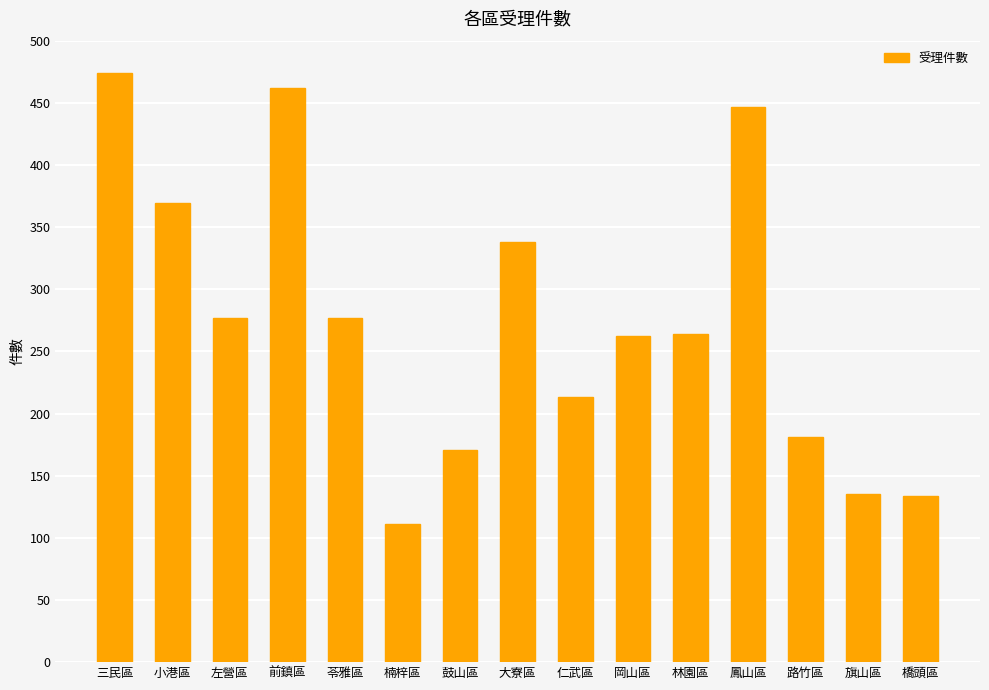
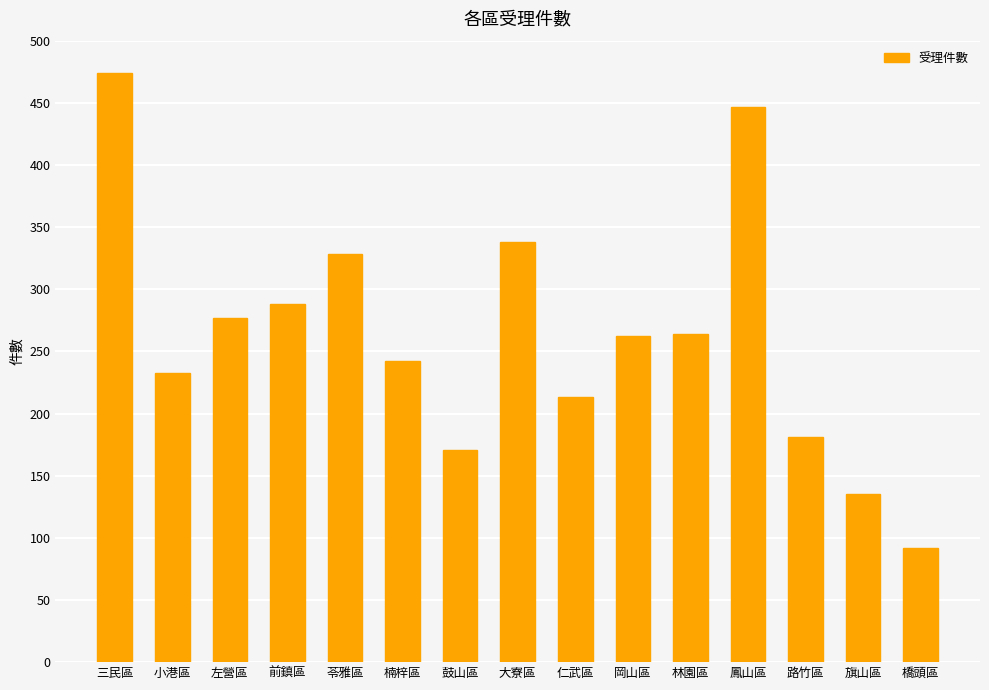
  {
    "三民區": 474,
-   "小港區": 369,
+   "小港區": 233,
    "左營區": 277,
-   "前鎮區": 462,
-   "苓雅區": 277,
-   "楠梓區": 111,
+   "前鎮區": 288,
+   "苓雅區": 328,
+   "楠梓區": 242,
    "鼓山區": 171,
    "大寮區": 338,
    "仁武區": 213,
    "岡山區": 262,
    "林園區": 264,
    "鳳山區": 447,
    "路竹區": 181,
    "旗山區": 135,
-   "橋頭區": 134
+   "橋頭區": 92
  }
